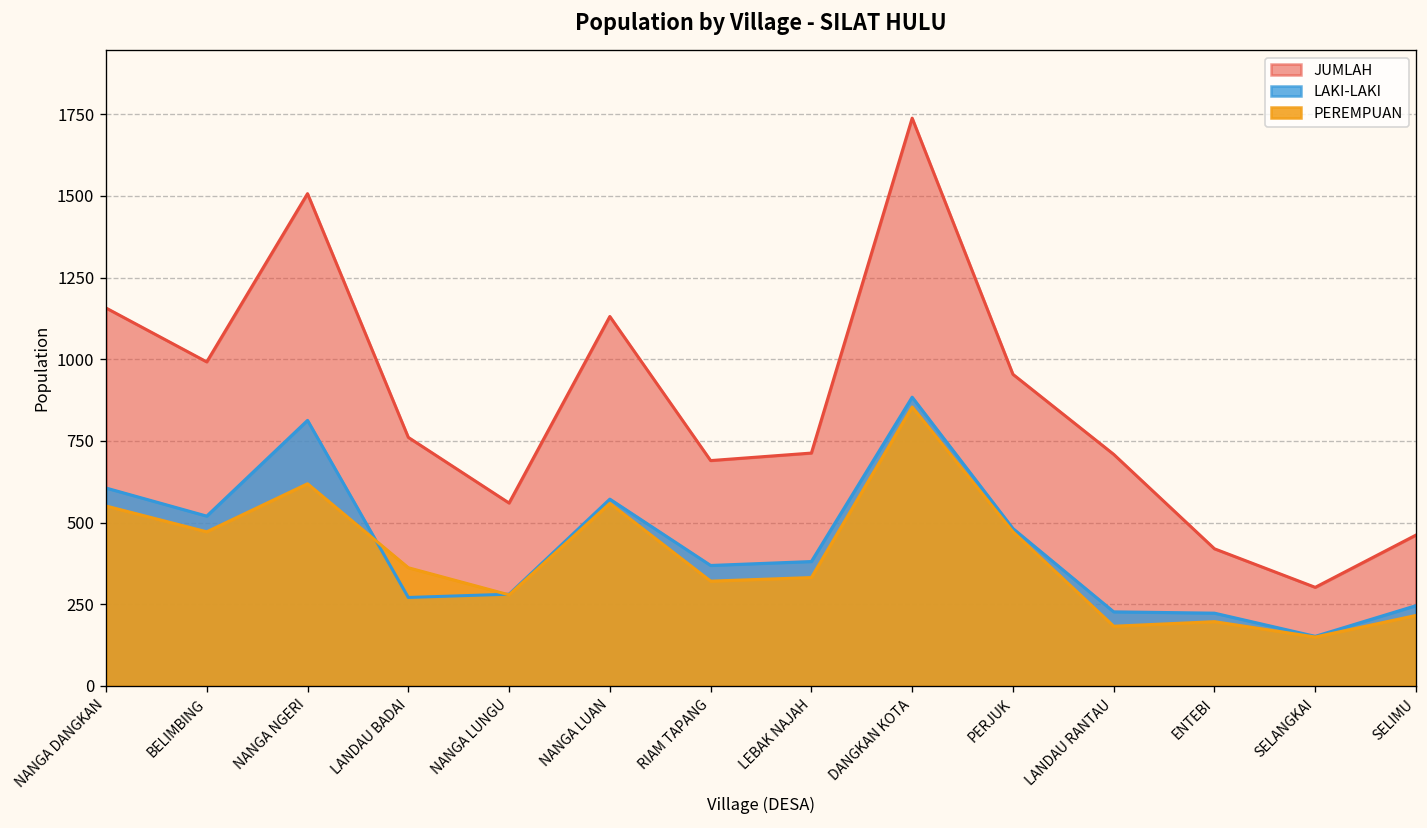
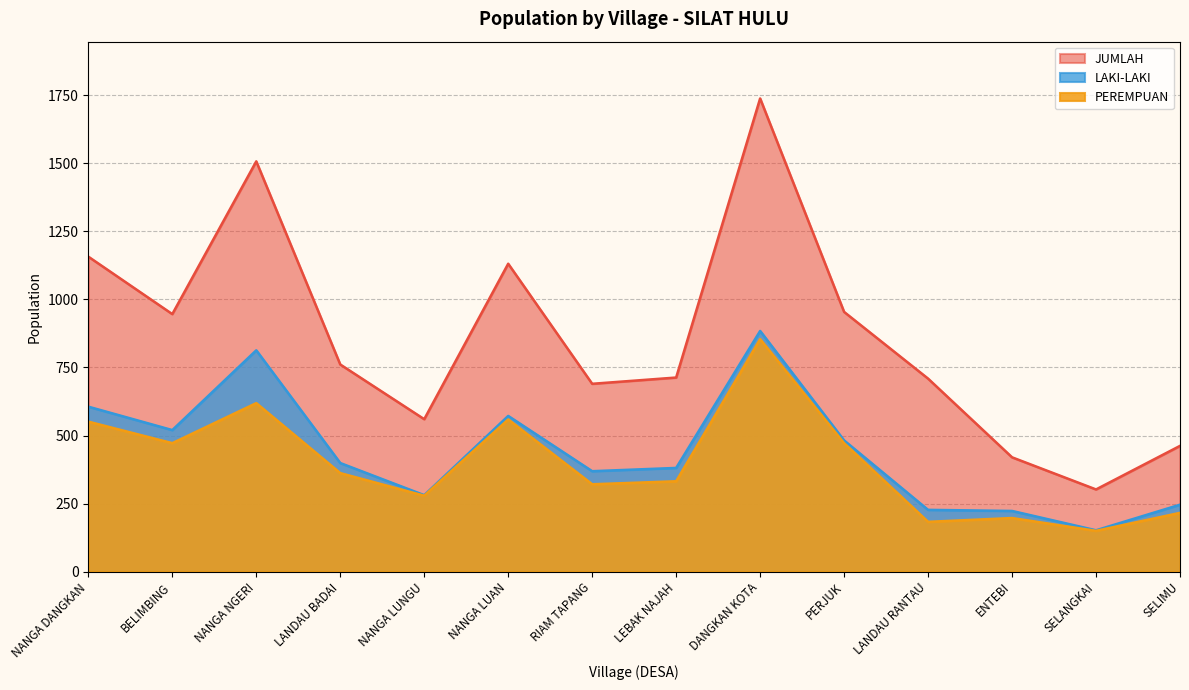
  {
    "JUMLAH": {
      "NANGA DANGKAN": 1160,
-     "BELIMBING": 990,
+     "BELIMBING": 950,
      "NANGA NGERI": 1510,
      "LANDAU BADAI": 760,
      "NANGA LUNGU": 560,
      "NANGA LUAN": 1130,
      "RIAM TAPANG": 690,
      "LEBAK NAJAH": 710,
      "DANGKAN KOTA": 1740,
      "PERJUK": 950,
      "LANDAU RANTAU": 710,
      "ENTEBI": 420,
      "SELANGKAI": 300,
      "SELIMU": 460
    },
    "LAKI-LAKI": {
      "NANGA DANGKAN": 610,
      "BELIMBING": 520,
      "NANGA NGERI": 810,
-     "LANDAU BADAI": 270,
+     "LANDAU BADAI": 400,
      "NANGA LUAN": 570,
      "RIAM TAPANG": 370,
      "LEBAK NAJAH": 380,
      "DANGKAN KOTA": 880,
      "PERJUK": 480,
      "LANDAU RANTAU": 230,
      "ENTEBI": 220,
      "SELIMU": 250
    },
    "PEREMPUAN": {
      "NANGA DANGKAN": 550,
      "BELIMBING": 470,
      "NANGA NGERI": 620,
      "LANDAU BADAI": 360,
      "NANGA LUAN": 560,
      "RIAM TAPANG": 320,
      "LEBAK NAJAH": 330,
      "DANGKAN KOTA": 850,
      "PERJUK": 470,
      "LANDAU RANTAU": 180,
      "ENTEBI": 200,
      "SELIMU": 220
    }
  }
